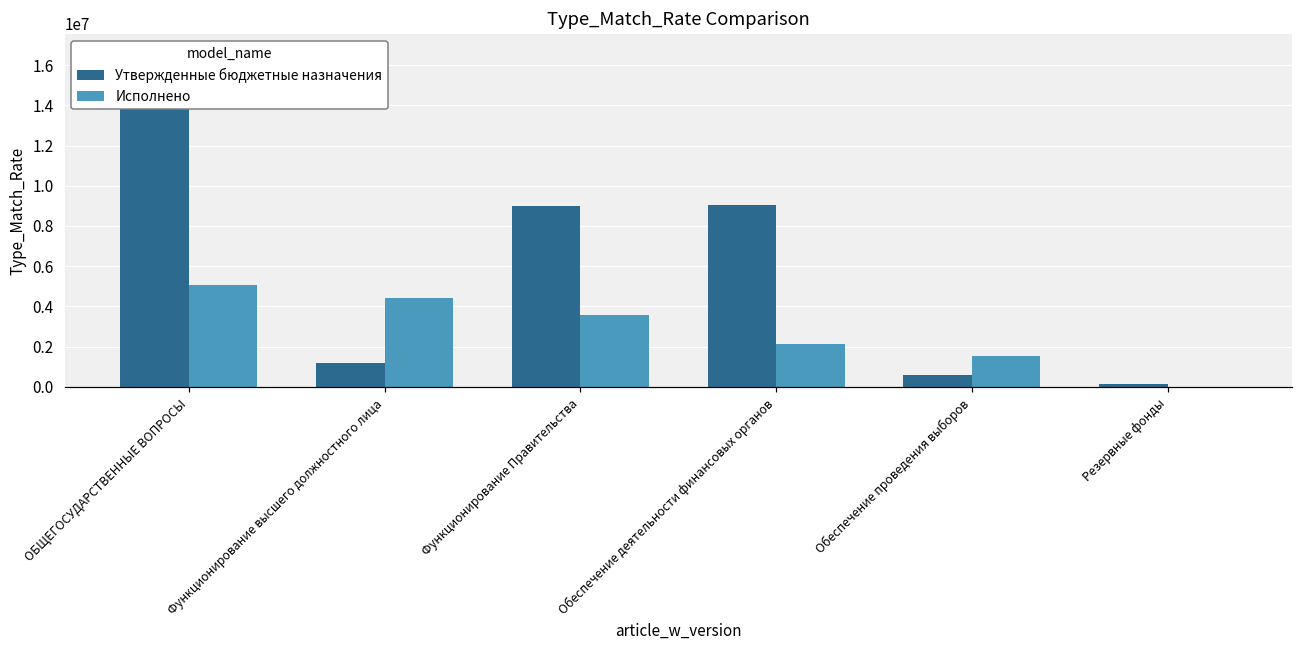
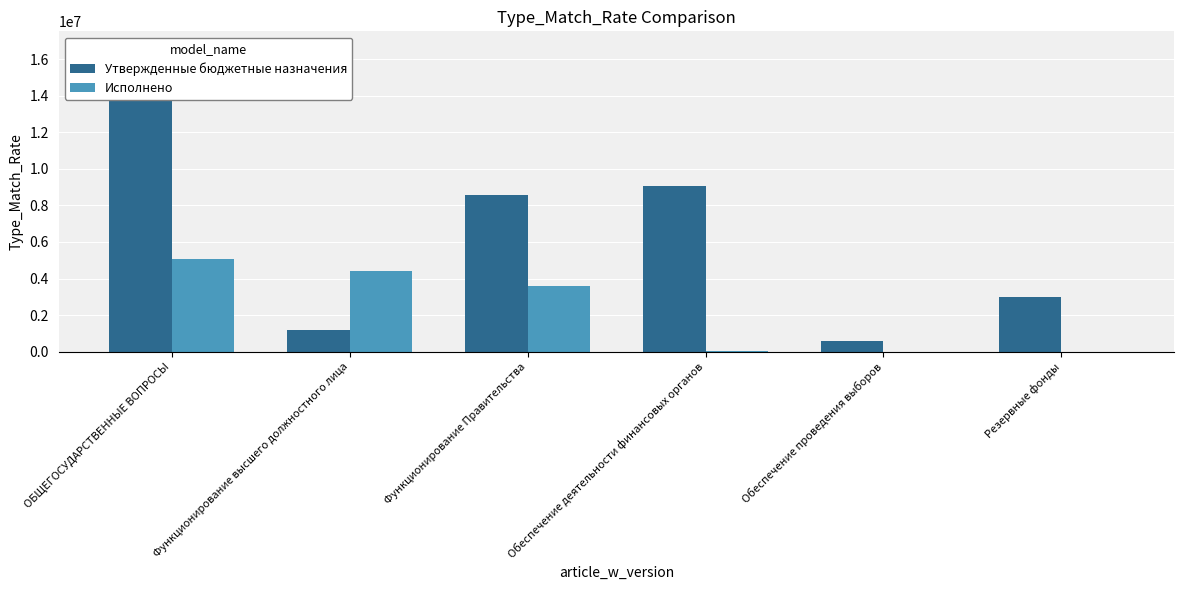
  {
    "Утвержденные бюджетные назначения": {
      "Функционирование высшего должностного лица": 1200000,
-     "Функционирование Правительства": 9000000,
+     "Функционирование Правительства": 8600000,
      "Обеспечение деятельности финансовых органов": 9100000,
      "Обеспечение проведения выборов": 600000,
-     "Резервные фонды": 100000
+     "Резервные фонды": 3000000
    },
    "Исполнено": {
      "ОБЩЕГОСУДАРСТВЕННЫЕ ВОПРОСЫ": 5100000,
      "Функционирование высшего должностного лица": 4400000,
      "Функционирование Правительства": 3600000,
-     "Обеспечение деятельности финансовых органов": 2100000,
-     "Обеспечение проведения выборов": 1500000,
+     "Обеспечение деятельности финансовых органов": 0,
+     "Обеспечение проведения выборов": 0,
      "Резервные фонды": 0
    }
  }
